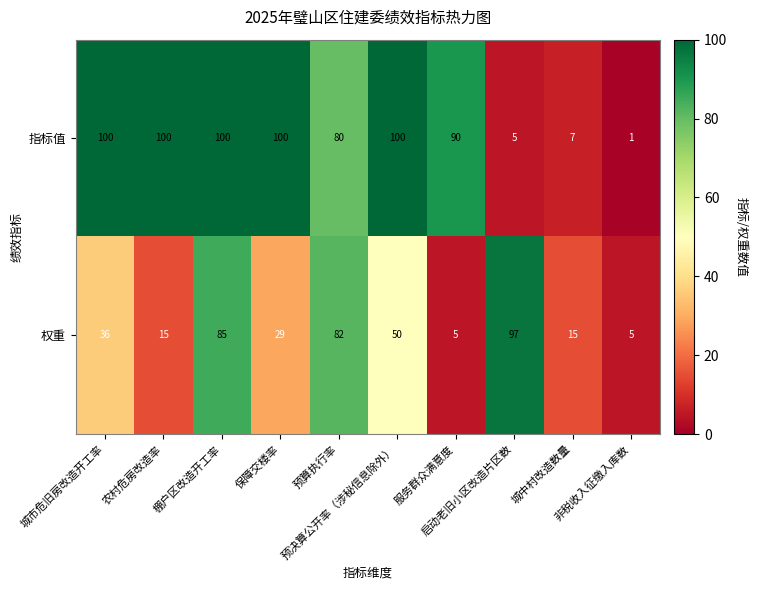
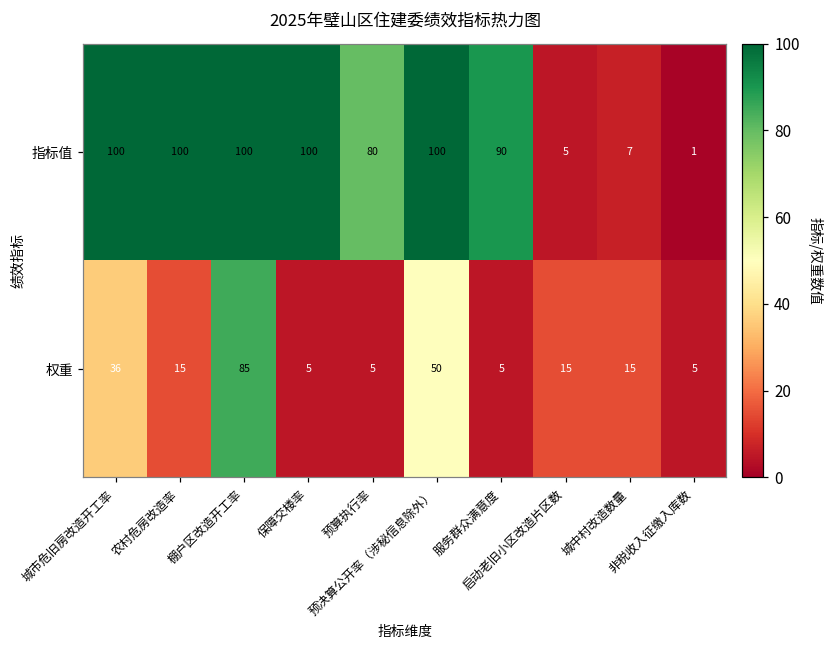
  {
    "指标值": {
      "城市危旧房改造开工率": 100,
      "农村危房改造率": 100,
      "棚户区改造开工率": 100,
      "保障交楼率": 100,
      "预算执行率": 80,
      "预决算公开率（涉秘信息除外）": 100,
      "服务群众满意度": 90,
      "启动老旧小区改造片区数": 5,
      "城中村改造数量": 7,
      "非税收入征缴入库数": 1
    },
    "权重": {
      "城市危旧房改造开工率": 36,
      "农村危房改造率": 15,
      "棚户区改造开工率": 85,
-     "保障交楼率": 29,
-     "预算执行率": 82,
+     "保障交楼率": 5,
+     "预算执行率": 5,
      "预决算公开率（涉秘信息除外）": 50,
      "服务群众满意度": 5,
-     "启动老旧小区改造片区数": 97,
+     "启动老旧小区改造片区数": 15,
      "城中村改造数量": 15,
      "非税收入征缴入库数": 5
    }
  }
